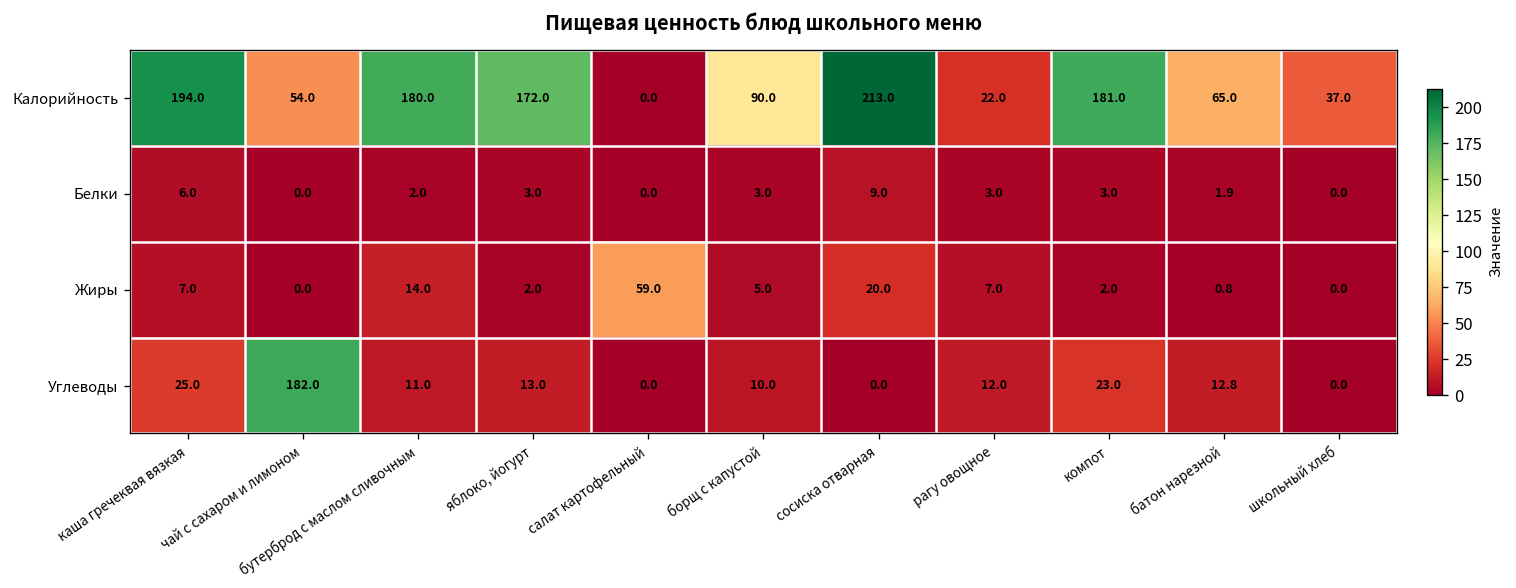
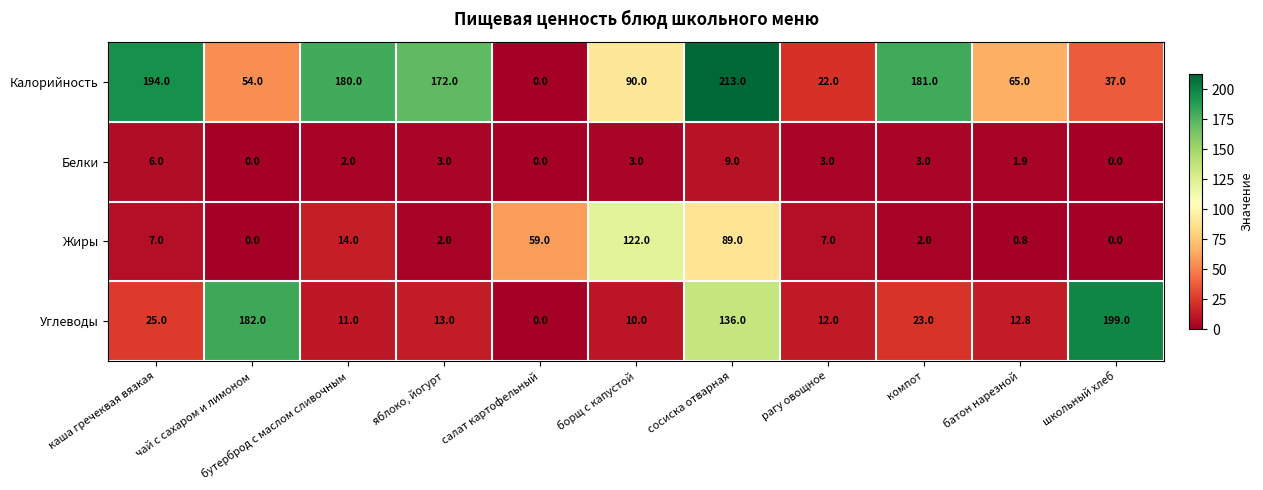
  {
    "Калорийность": {
      "каша гречеквая вязкая": 194.0,
      "чай с сахаром и лимоном": 54.0,
      "бутерброд с маслом сливочным": 180.0,
      "яблоко, йогурт": 172.0,
      "салат картофельный": 0.0,
      "борщ с капустой": 90.0,
      "сосиска отварная": 213.0,
      "рагу овощное": 22.0,
      "компот": 181.0,
      "батон нарезной": 65.0,
      "школьный хлеб": 37.0
    },
    "Белки": {
      "каша гречеквая вязкая": 6.0,
      "чай с сахаром и лимоном": 0.0,
      "бутерброд с маслом сливочным": 2.0,
      "яблоко, йогурт": 3.0,
      "салат картофельный": 0.0,
      "борщ с капустой": 3.0,
      "сосиска отварная": 9.0,
      "рагу овощное": 3.0,
      "компот": 3.0,
      "батон нарезной": 1.9,
      "школьный хлеб": 0.0
    },
    "Жиры": {
      "каша гречеквая вязкая": 7.0,
      "чай с сахаром и лимоном": 0.0,
      "бутерброд с маслом сливочным": 14.0,
      "яблоко, йогурт": 2.0,
      "салат картофельный": 59.0,
-     "борщ с капустой": 5.0,
-     "сосиска отварная": 20.0,
+     "борщ с капустой": 122.0,
+     "сосиска отварная": 89.0,
      "рагу овощное": 7.0,
      "компот": 2.0,
      "батон нарезной": 0.8,
      "школьный хлеб": 0.0
    },
    "Углеводы": {
      "каша гречеквая вязкая": 25.0,
      "чай с сахаром и лимоном": 182.0,
      "бутерброд с маслом сливочным": 11.0,
      "яблоко, йогурт": 13.0,
      "салат картофельный": 0.0,
      "борщ с капустой": 10.0,
-     "сосиска отварная": 0.0,
+     "сосиска отварная": 136.0,
      "рагу овощное": 12.0,
      "компот": 23.0,
      "батон нарезной": 12.8,
-     "школьный хлеб": 0.0
+     "школьный хлеб": 199.0
    }
  }
